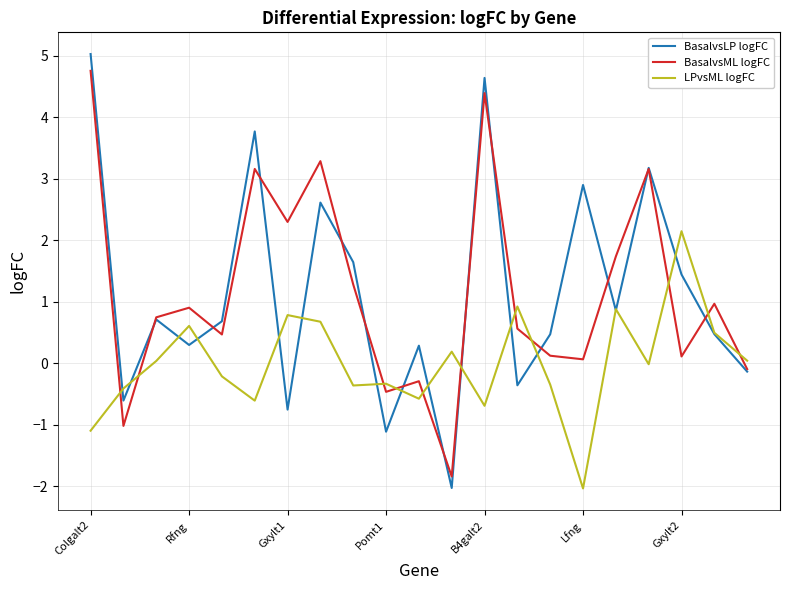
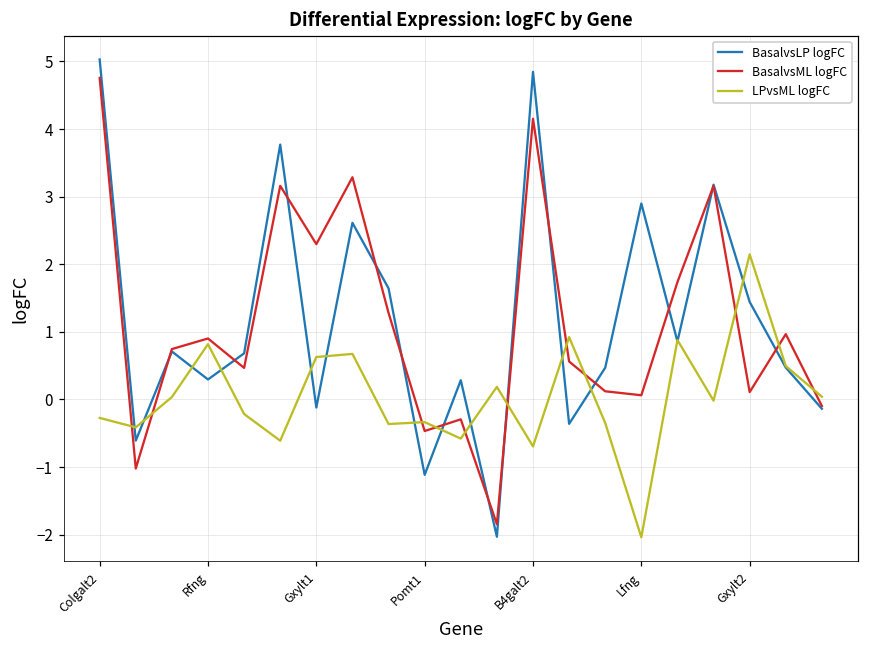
  {
    "BasalvsLP logFC": {
      "Colgalt2": 5.0,
      "Rfng": 0.3,
-     "Gxylt1": -0.8,
+     "Gxylt1": -0.1,
      "Pomt1": -1.1,
-     "B4galt2": 4.6,
+     "B4galt2": 4.8,
      "Lfng": 2.9,
      "Gxylt2": 1.4
    },
    "BasalvsML logFC": {
      "Colgalt2": 4.8,
      "Rfng": 0.9,
      "Gxylt1": 2.3,
      "Pomt1": -0.5,
-     "B4galt2": 4.4,
+     "B4galt2": 4.2,
      "Lfng": 0.1,
      "Gxylt2": 0.1
    },
    "LPvsML logFC": {
-     "Colgalt2": -1.1,
-     "Rfng": 0.6,
-     "Gxylt1": 0.8,
+     "Colgalt2": -0.3,
+     "Rfng": 0.8,
+     "Gxylt1": 0.6,
      "Pomt1": -0.3,
      "B4galt2": -0.7,
      "Lfng": -2.0,
      "Gxylt2": 2.1
    }
  }
